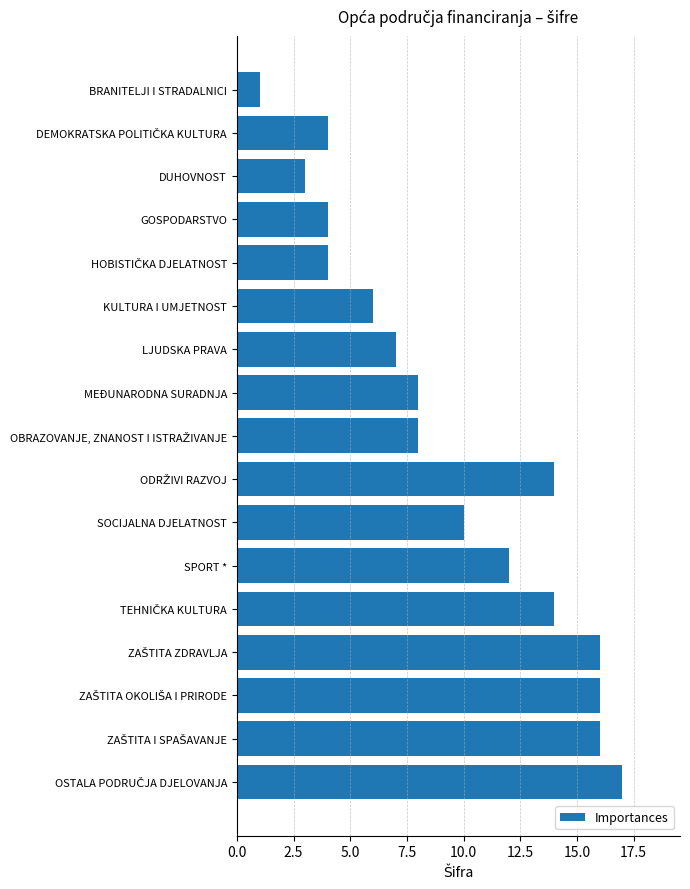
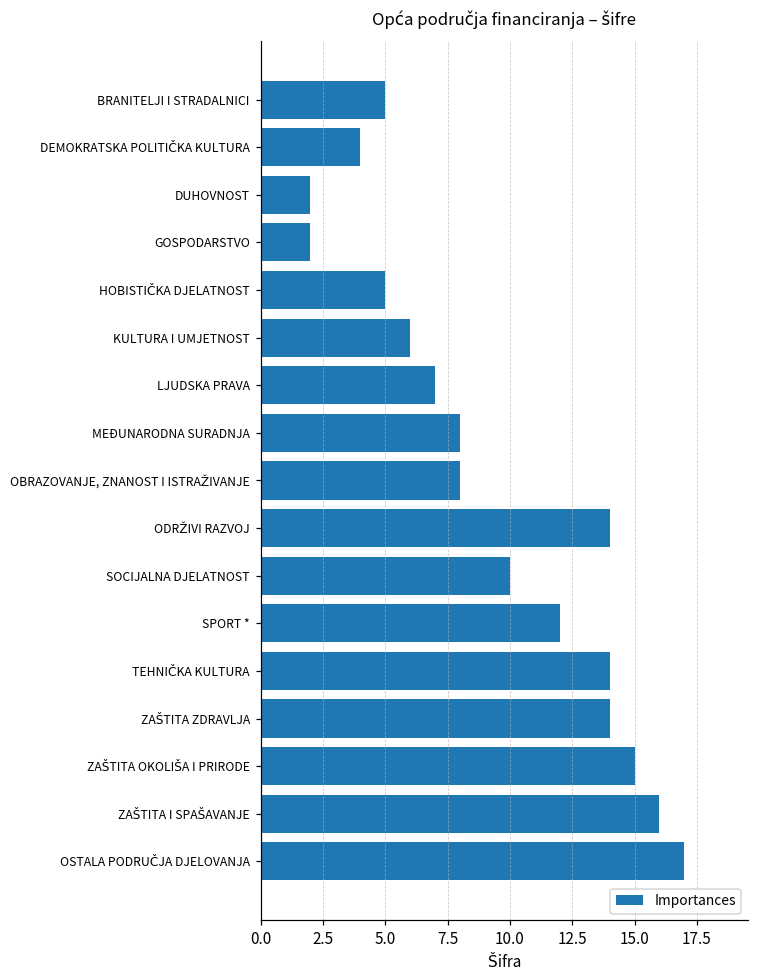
  {
-   "BRANITELJI I STRADALNICI": 1,
+   "BRANITELJI I STRADALNICI": 5,
    "DEMOKRATSKA POLITIČKA KULTURA": 4,
-   "DUHOVNOST": 3,
-   "GOSPODARSTVO": 4,
-   "HOBISTIČKA DJELATNOST": 4,
+   "DUHOVNOST": 2,
+   "GOSPODARSTVO": 2,
+   "HOBISTIČKA DJELATNOST": 5,
    "KULTURA I UMJETNOST": 6,
    "LJUDSKA PRAVA": 7,
    "MEĐUNARODNA SURADNJA": 8,
    "OBRAZOVANJE, ZNANOST I ISTRAŽIVANJE": 8,
    "ODRŽIVI RAZVOJ": 14,
    "SOCIJALNA DJELATNOST": 10,
    "SPORT *": 12,
    "TEHNIČKA KULTURA": 14,
-   "ZAŠTITA ZDRAVLJA": 16,
-   "ZAŠTITA OKOLIŠA I PRIRODE": 16,
+   "ZAŠTITA ZDRAVLJA": 14,
+   "ZAŠTITA OKOLIŠA I PRIRODE": 15,
    "ZAŠTITA I SPAŠAVANJE": 16,
    "OSTALA PODRUČJA DJELOVANJA": 17
  }
